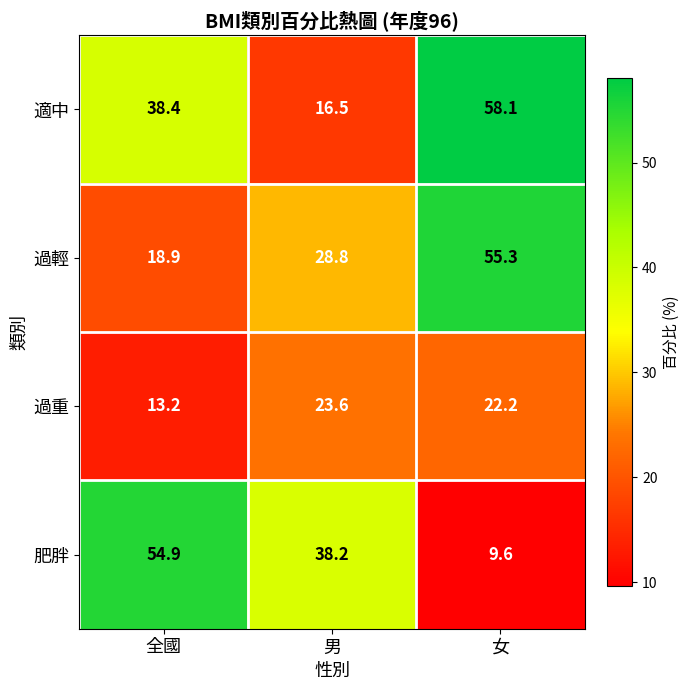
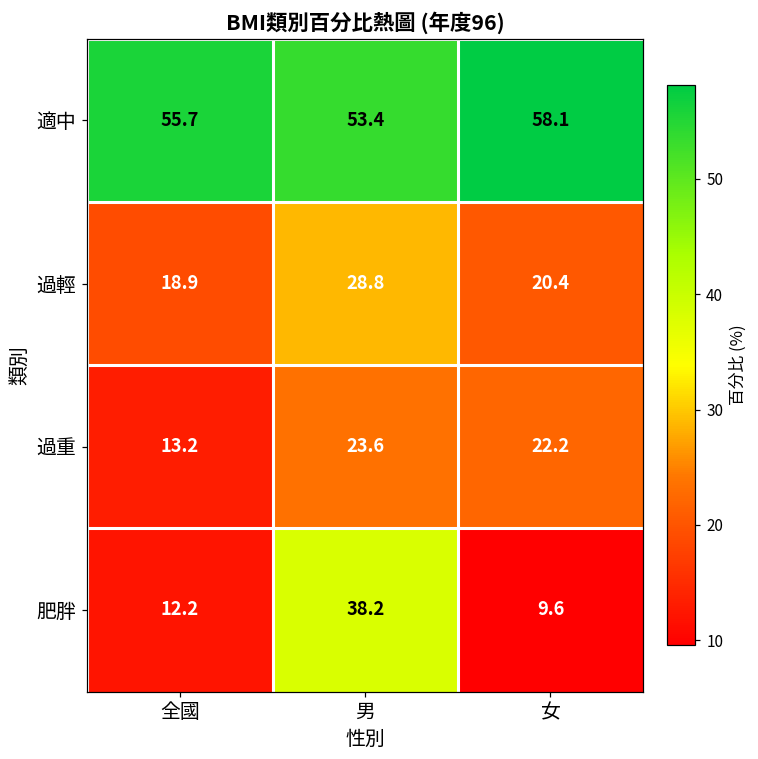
  {
    "適中": {
-     "全國": 38.4,
-     "男": 16.5,
+     "全國": 55.7,
+     "男": 53.4,
      "女": 58.1
    },
    "過輕": {
      "全國": 18.9,
      "男": 28.8,
-     "女": 55.3
+     "女": 20.4
    },
    "過重": {
      "全國": 13.2,
      "男": 23.6,
      "女": 22.2
    },
    "肥胖": {
-     "全國": 54.9,
+     "全國": 12.2,
      "男": 38.2,
      "女": 9.6
    }
  }
